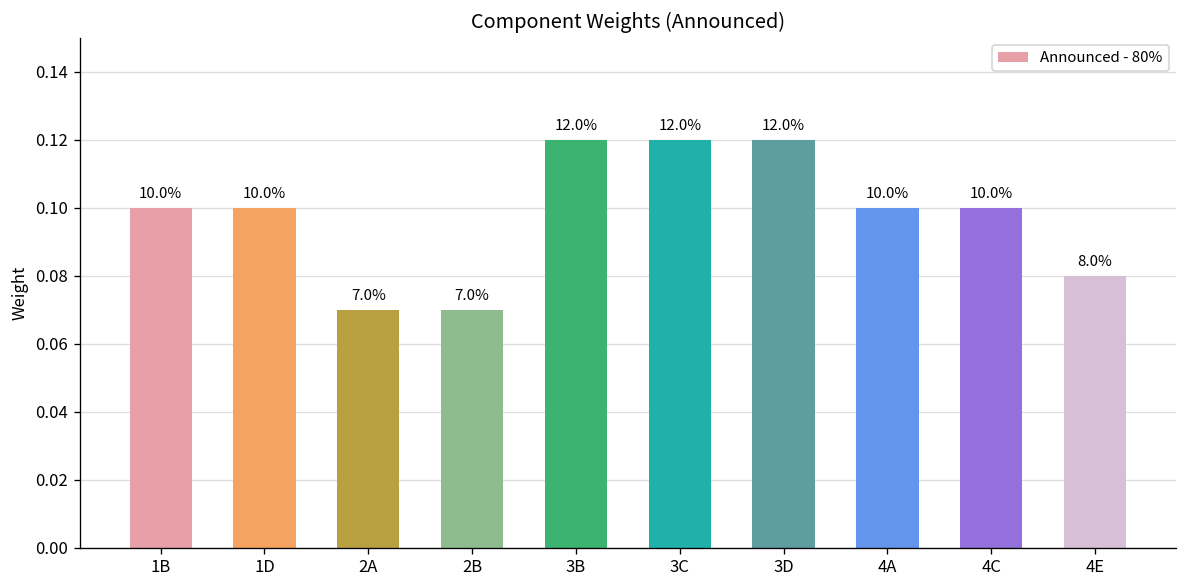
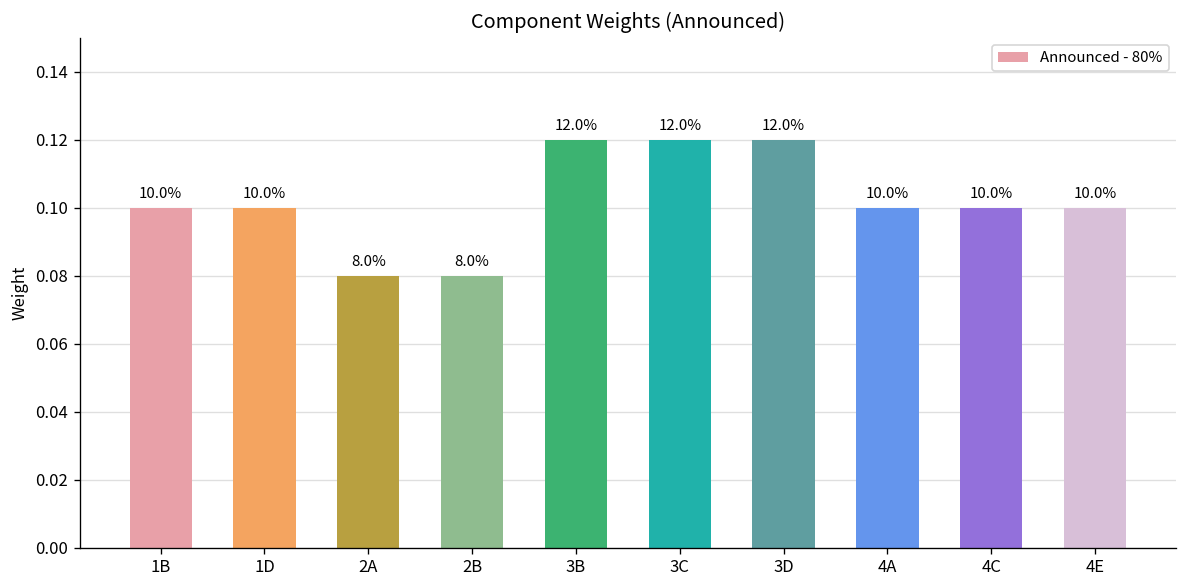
  {
    "1B": "10.0%",
    "1D": "10.0%",
-   "2A": "7.0%",
-   "2B": "7.0%",
+   "2A": "8.0%",
+   "2B": "8.0%",
    "3B": "12.0%",
    "3C": "12.0%",
    "3D": "12.0%",
    "4A": "10.0%",
    "4C": "10.0%",
-   "4E": "8.0%"
+   "4E": "10.0%"
  }
